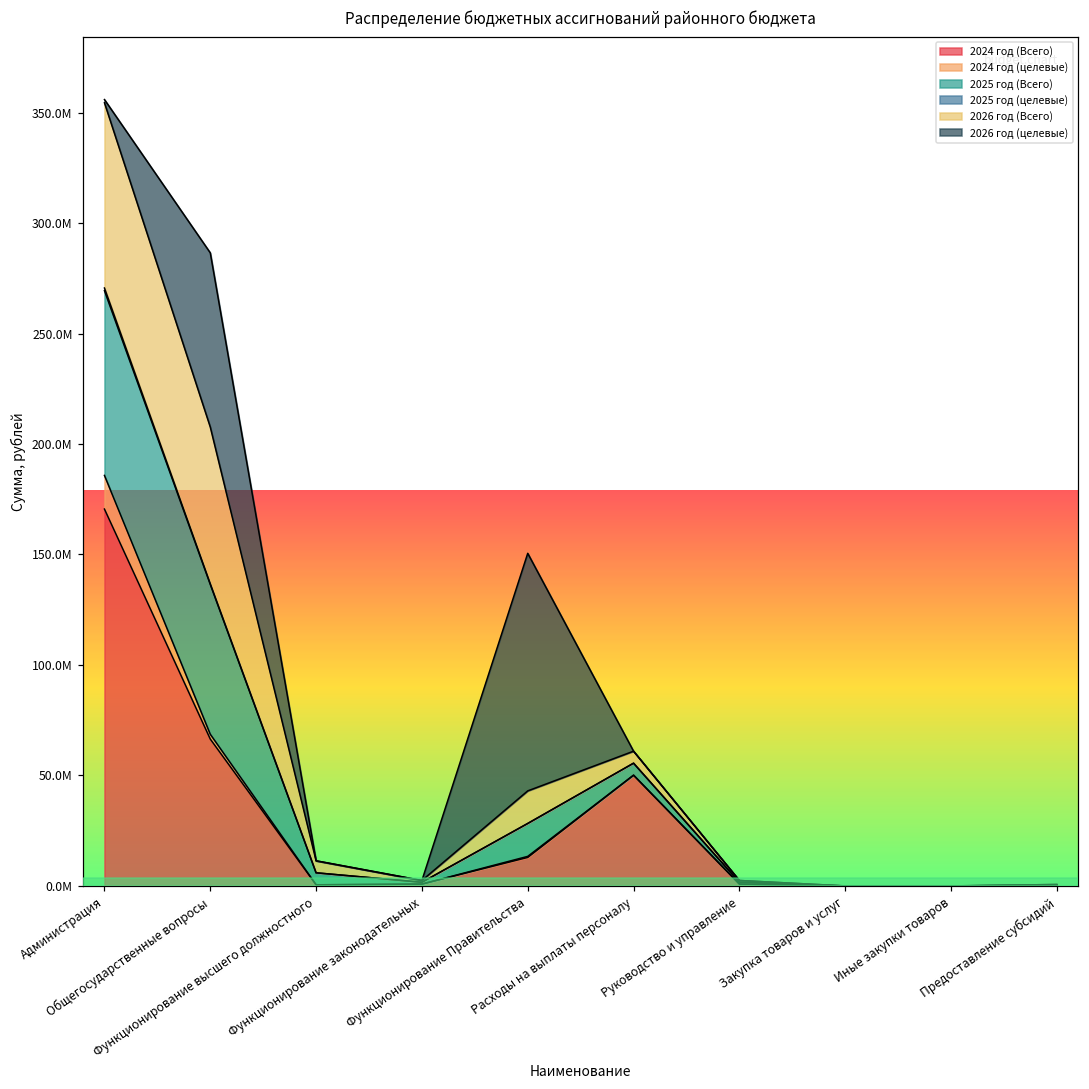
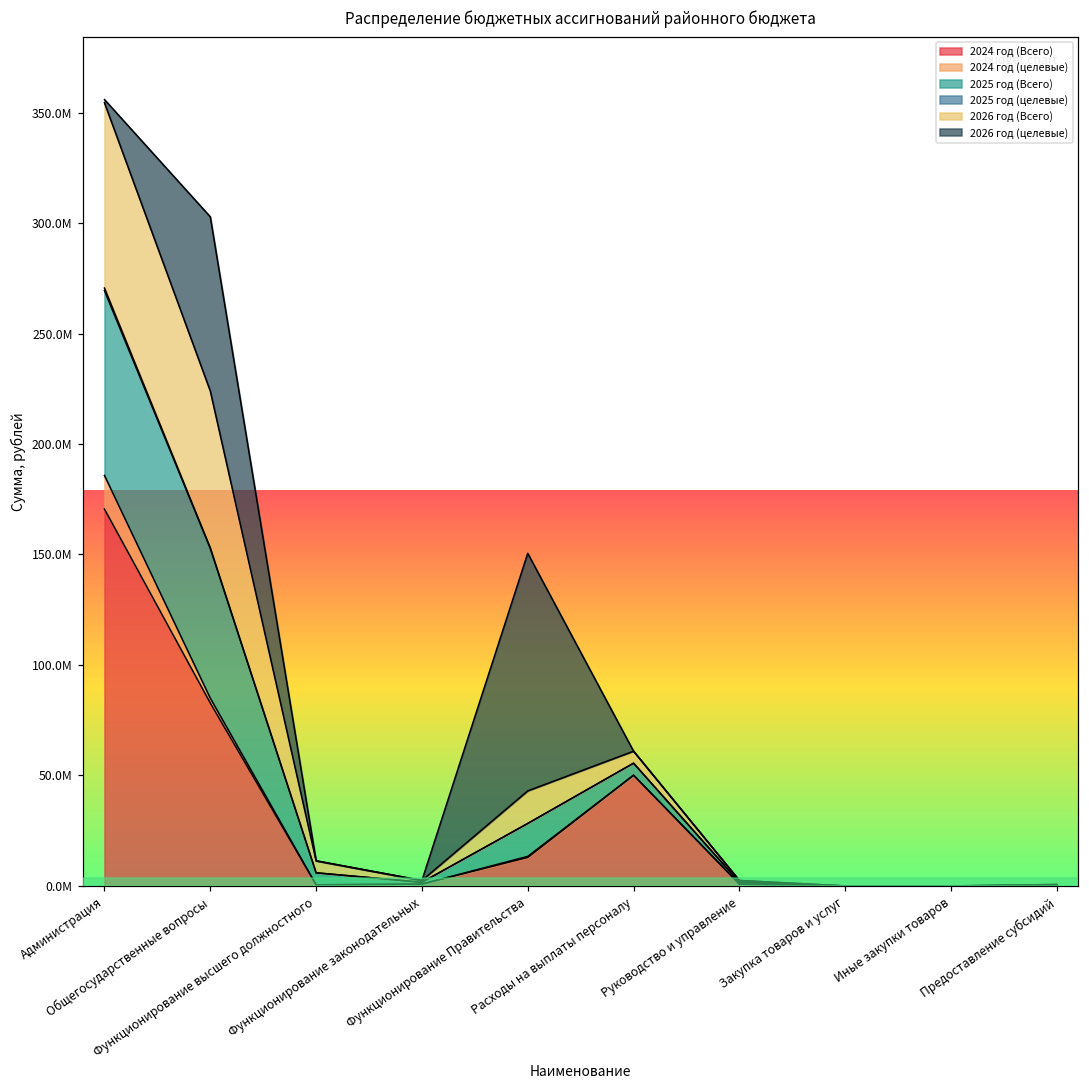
  {
    "2024 год (Всего)": {
      "Администрация": "171М",
-     "Общегосударственные вопросы": "66М"
+     "Общегосударственные вопросы": "83М"
    },
    "2026 год (целевые)": {
      "Администрация": "1М",
      "Общегосударственные вопросы": "79М",
      "Функционирование Правительства": "108М"
    }
  }
